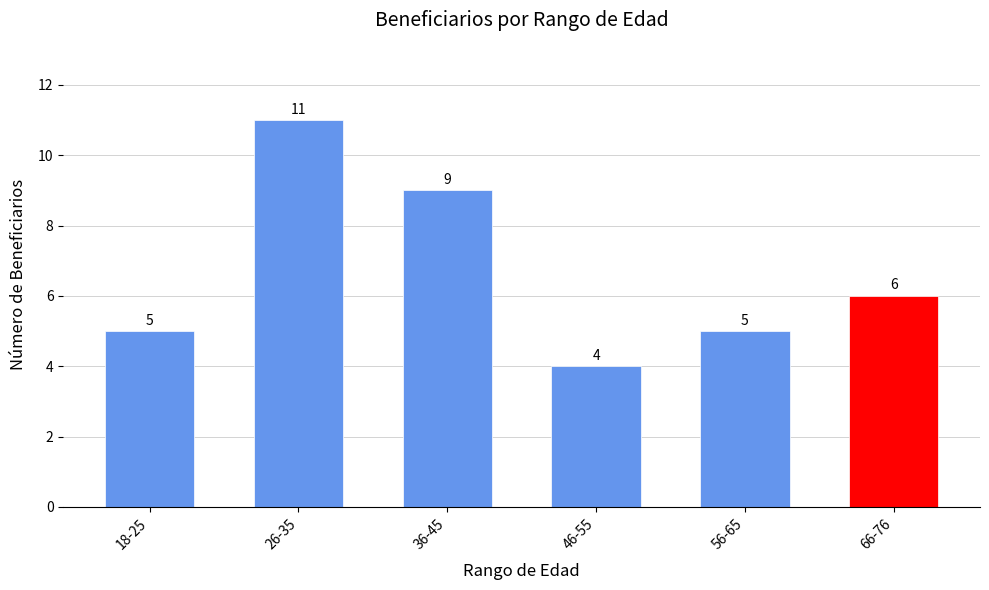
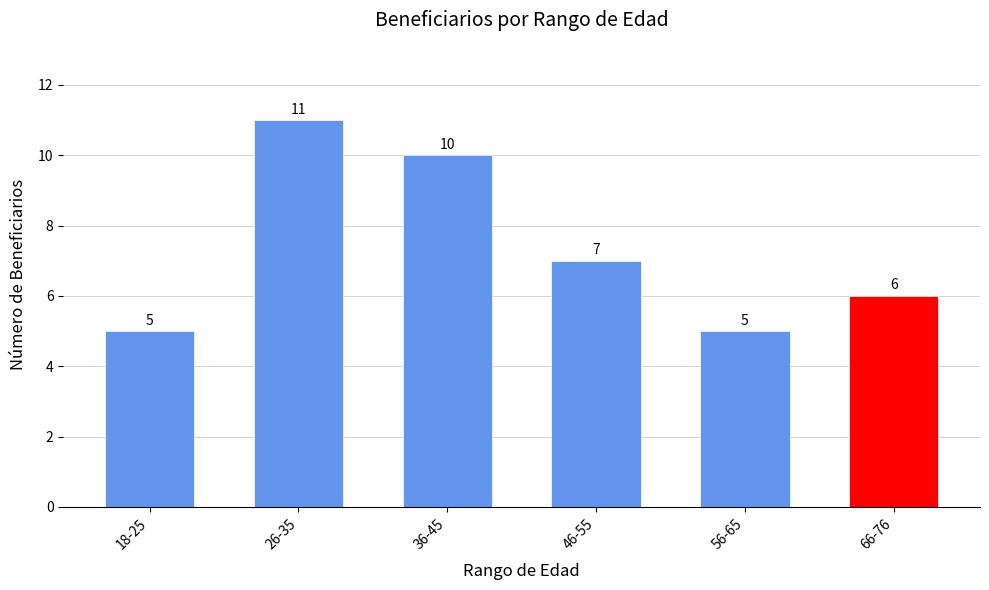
  {
    "18-25": 5,
    "26-35": 11,
-   "36-45": 9,
-   "46-55": 4,
+   "36-45": 10,
+   "46-55": 7,
    "56-65": 5,
    "66-76": 6
  }
